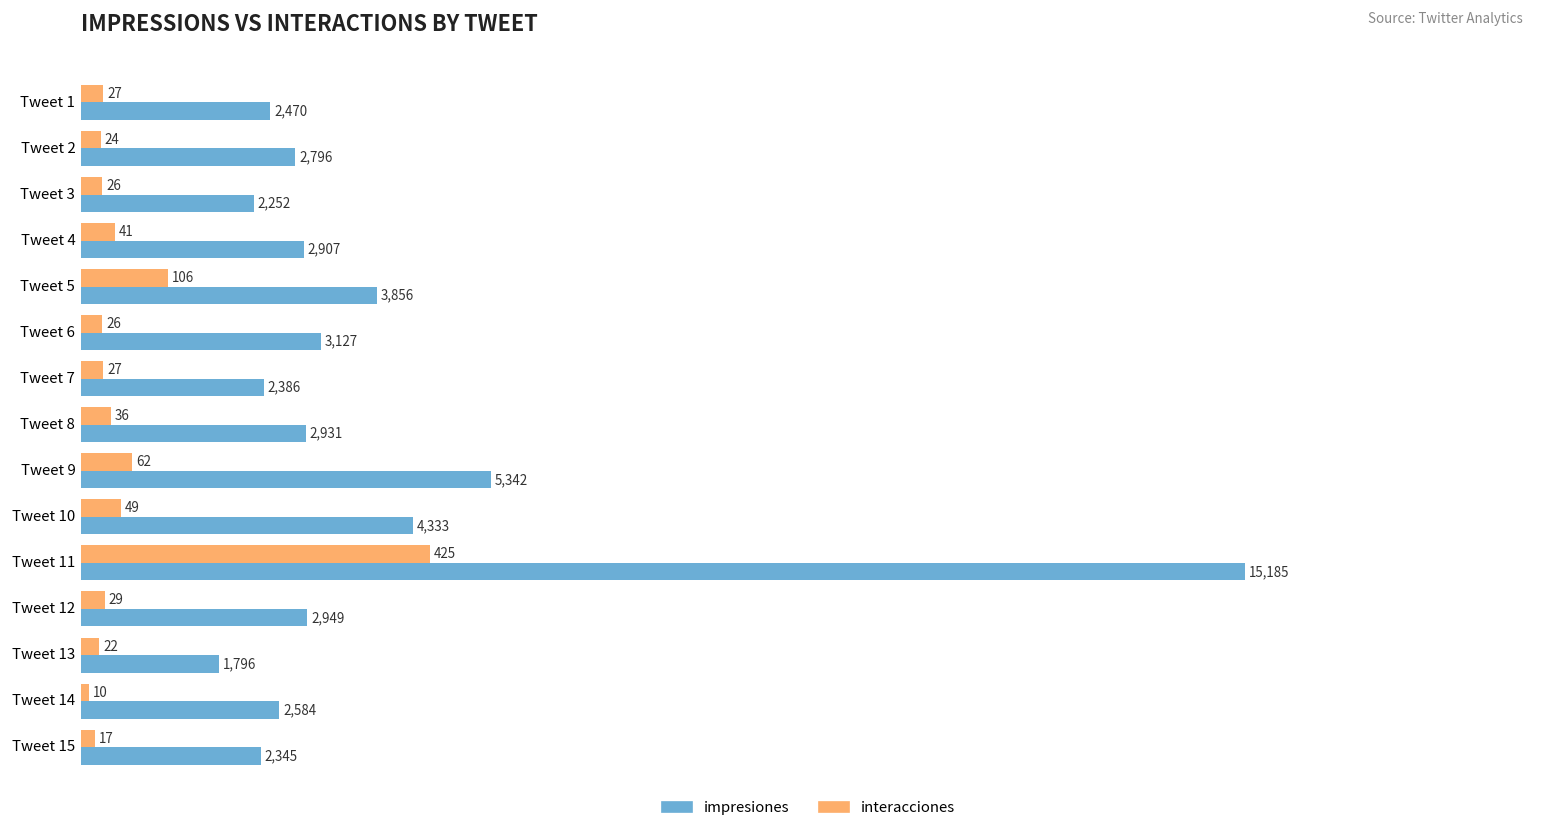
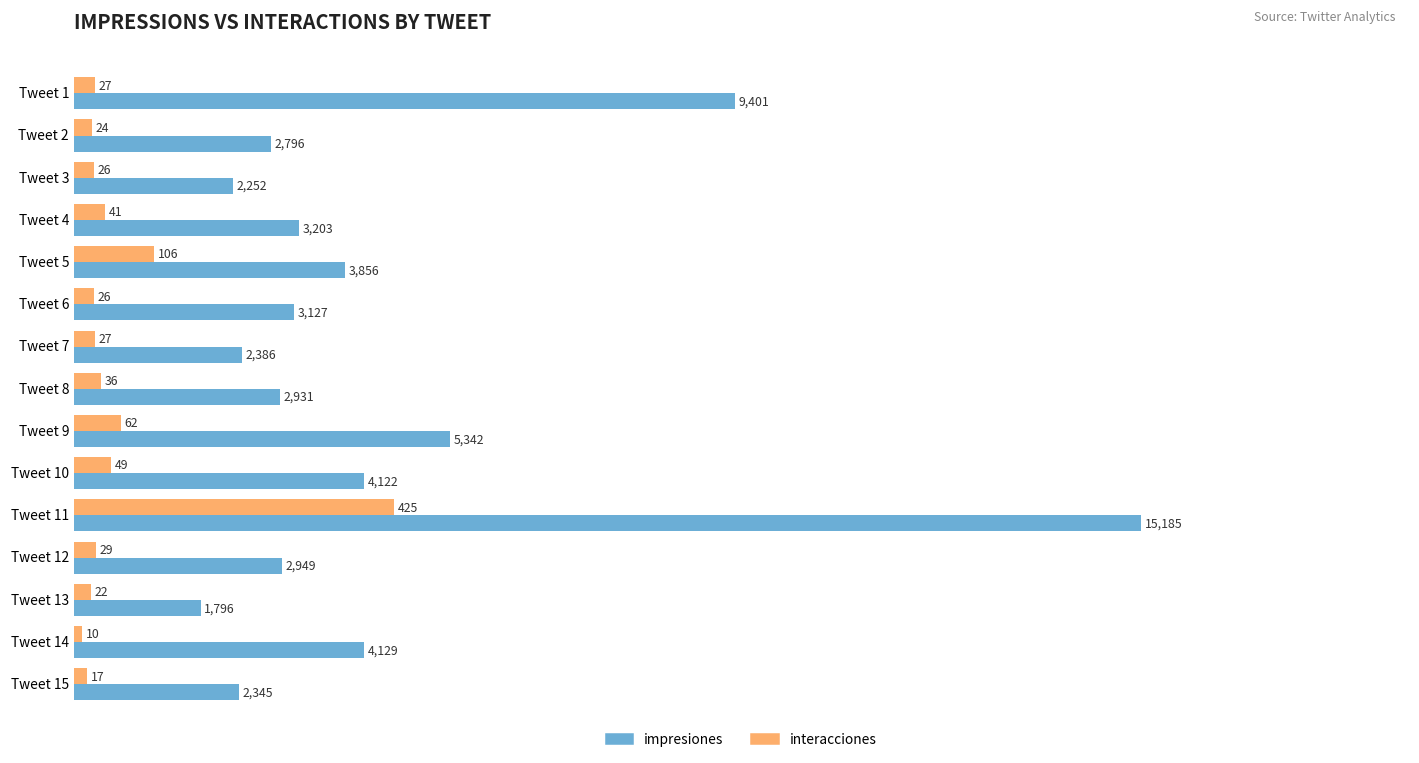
  {
    "impresiones": {
-     "Tweet 1": "2,470",
+     "Tweet 1": "9,401",
      "Tweet 2": "2,796",
      "Tweet 3": "2,252",
-     "Tweet 4": "2,907",
+     "Tweet 4": "3,203",
      "Tweet 5": "3,856",
      "Tweet 6": "3,127",
      "Tweet 7": "2,386",
      "Tweet 8": "2,931",
      "Tweet 9": "5,342",
-     "Tweet 10": "4,333",
+     "Tweet 10": "4,122",
      "Tweet 11": "15,185",
      "Tweet 12": "2,949",
      "Tweet 13": "1,796",
-     "Tweet 14": "2,584",
+     "Tweet 14": "4,129",
      "Tweet 15": "2,345"
    }
  }
